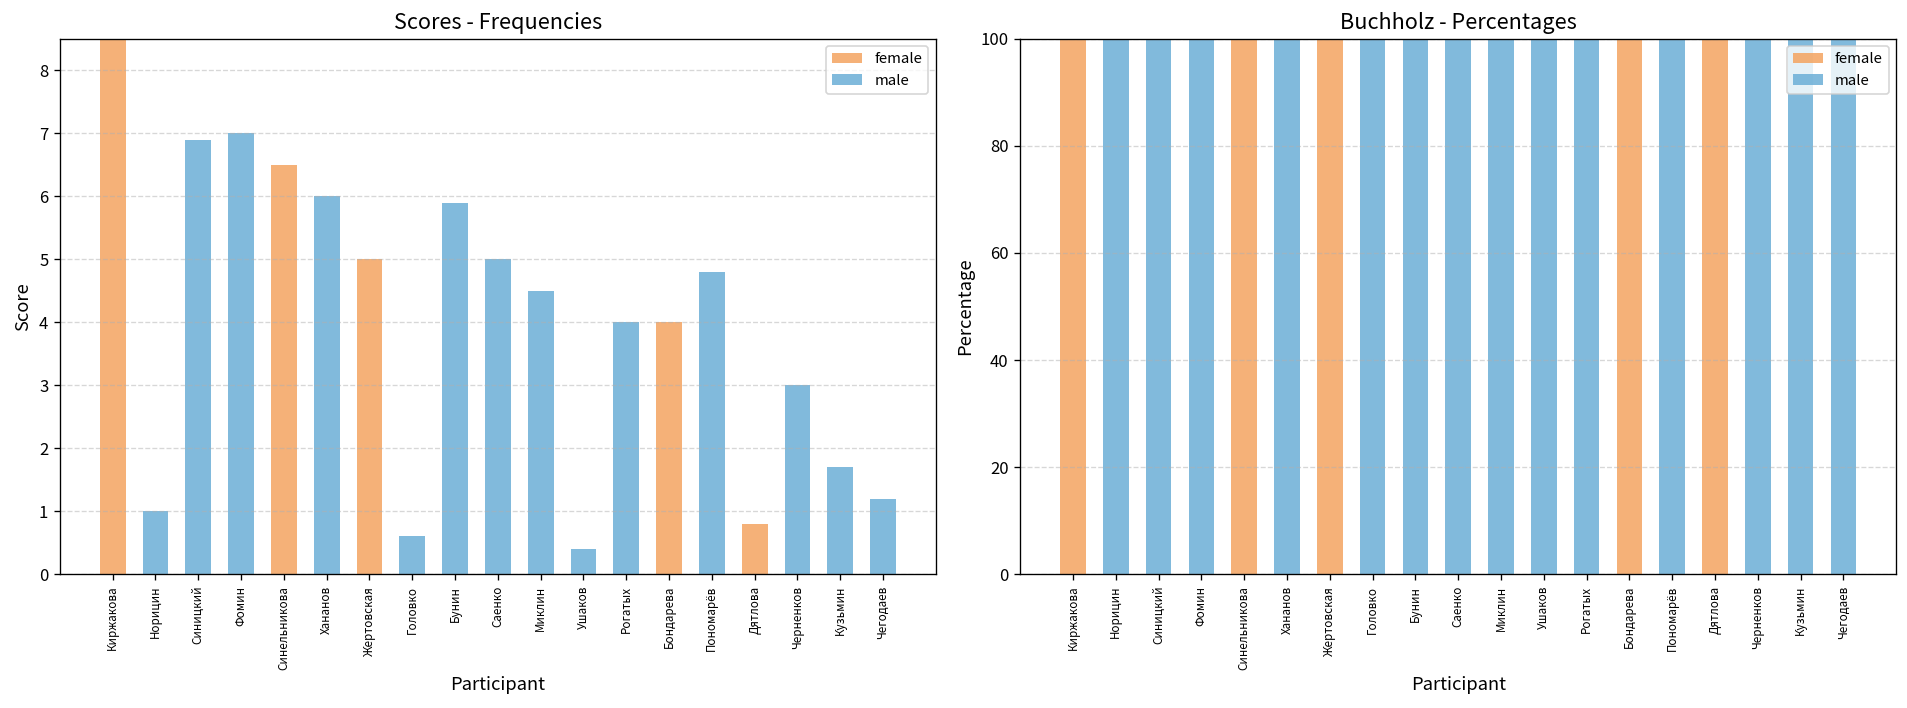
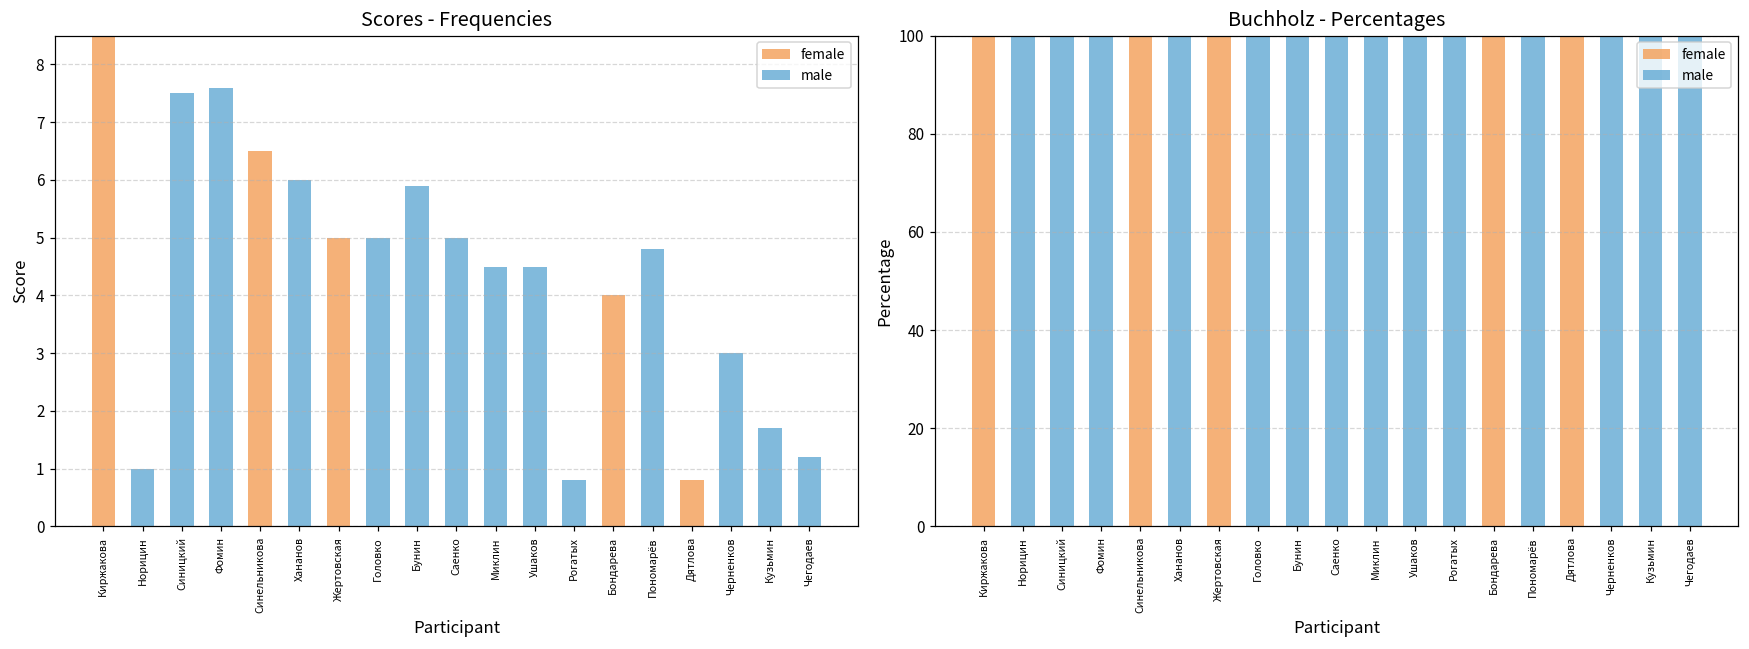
  {
    "Scores - Frequencies": {
      "female": {
        "Киржакова": 8.5,
        "Норицин": 0.0,
        "Синицкий": 0.0,
        "Фомин": 0.0,
        "Синельникова": 6.5,
        "Хананов": 0.0,
        "Жертовская": 5.0,
        "Головко": 0.0,
        "Бунин": 0.0,
        "Саенко": 0.0,
        "Миклин": 0.0,
        "Ушаков": 0.0,
        "Рогатых": 0.0,
        "Бондарева": 4.0,
        "Пономарёв": 0.0,
        "Дятлова": 0.8,
        "Черненков": 0.0,
        "Кузьмин": 0.0,
        "Чегодаев": 0.0
      },
      "male": {
-       "Синицкий": 6.9,
-       "Фомин": 7.0,
-       "Головко": 0.6,
-       "Ушаков": 0.4,
-       "Рогатых": 4.0
+       "Синицкий": 7.5,
+       "Фомин": 7.6,
+       "Головко": 5.0,
+       "Ушаков": 4.5,
+       "Рогатых": 0.8
      }
    },
    "Buchholz - Percentages": {
      "female": {
        "Киржакова": 100,
        "Норицин": 0,
        "Синицкий": 0,
        "Фомин": 0,
        "Синельникова": 100,
        "Хананов": 0,
        "Жертовская": 100,
        "Головко": 0,
        "Бунин": 0,
        "Саенко": 0,
        "Миклин": 0,
        "Ушаков": 0,
        "Рогатых": 0,
        "Бондарева": 100,
        "Пономарёв": 0,
        "Дятлова": 100,
        "Черненков": 0,
        "Кузьмин": 0,
        "Чегодаев": 0
      },
      "male": {
        "Киржакова": 0,
        "Норицин": 100,
        "Синицкий": 100,
        "Фомин": 100,
        "Синельникова": 0,
        "Хананов": 100,
        "Жертовская": 0,
        "Головко": 100,
        "Бунин": 100,
        "Саенко": 100,
        "Миклин": 100,
        "Ушаков": 100,
        "Рогатых": 100,
        "Бондарева": 0,
        "Пономарёв": 100,
        "Дятлова": 0,
        "Черненков": 100,
        "Кузьмин": 100,
        "Чегодаев": 100
      }
    }
  }
